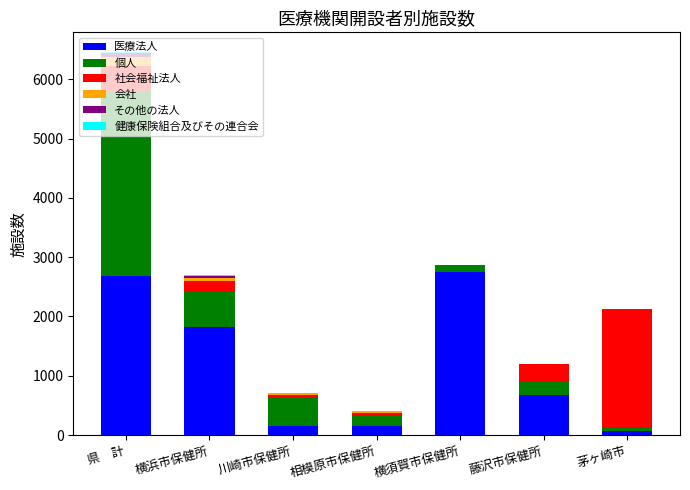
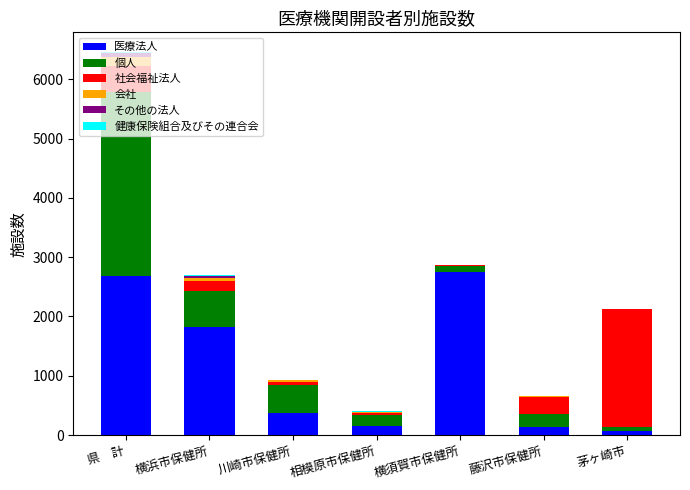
  {
    "医療法人": {
      "県 計": 2700,
      "横浜市保健所": 1800,
-     "川崎市保健所": 200,
+     "川崎市保健所": 400,
      "相模原市保健所": 200,
      "横須賀市保健所": 2700,
-     "藤沢市保健所": 700,
+     "藤沢市保健所": 100,
      "茅ヶ崎市": 100
    },
    "個人": {
      "横浜市保健所": 600,
      "川崎市保健所": 500,
      "相模原市保健所": 200,
      "横須賀市保健所": 100,
      "藤沢市保健所": 200,
      "茅ヶ崎市": 100
    },
    "社会福祉法人": {
      "横浜市保健所": 200,
      "川崎市保健所": 0,
      "藤沢市保健所": 300,
      "茅ヶ崎市": 2000
    },
    "会社": {
      "横浜市保健所": 100
    },
    "その他の法人": {
      "横須賀市保健所": 0
    },
    "健康保険組合及びその連合会": {
      "川崎市保健所": 0,
      "藤沢市保健所": 0,
      "茅ヶ崎市": 0
    }
  }
